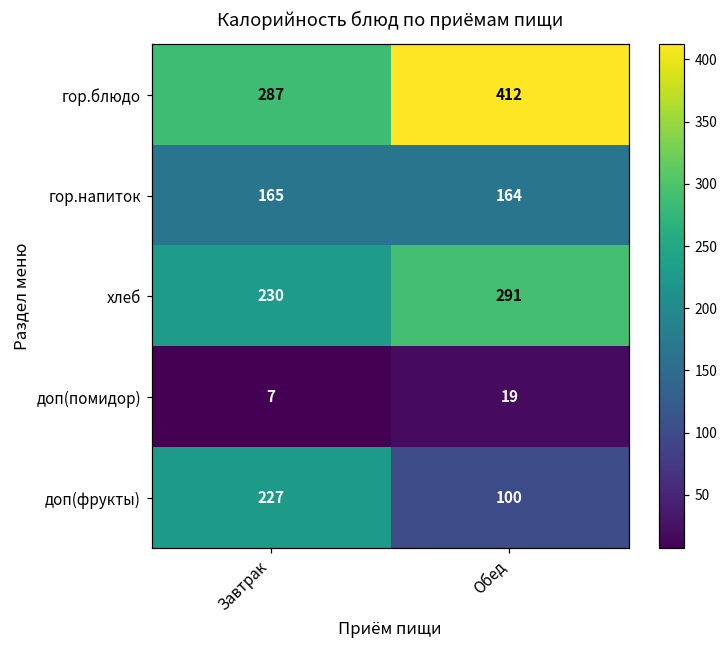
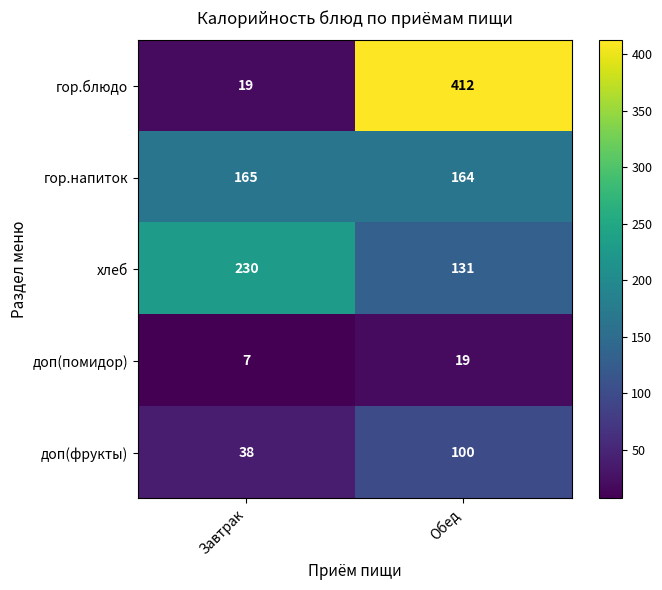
  {
    "гор.блюдо": {
-     "Завтрак": 287,
+     "Завтрак": 19,
      "Обед": 412
    },
    "гор.напиток": {
      "Завтрак": 165,
      "Обед": 164
    },
    "хлеб": {
      "Завтрак": 230,
-     "Обед": 291
+     "Обед": 131
    },
    "доп(помидор)": {
      "Завтрак": 7,
      "Обед": 19
    },
    "доп(фрукты)": {
-     "Завтрак": 227,
+     "Завтрак": 38,
      "Обед": 100
    }
  }
